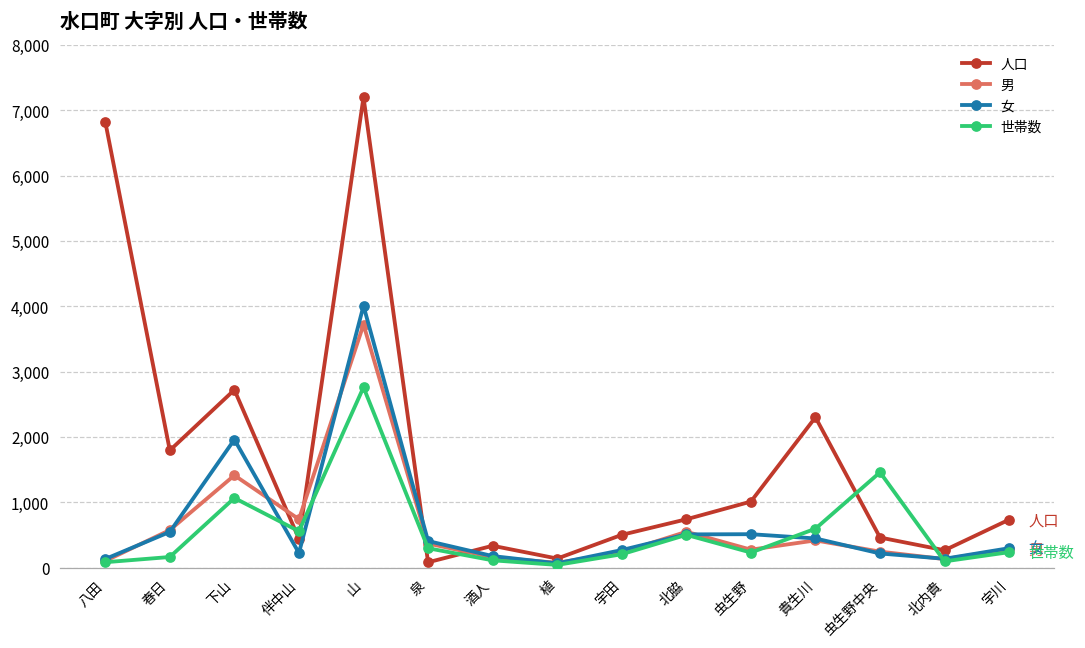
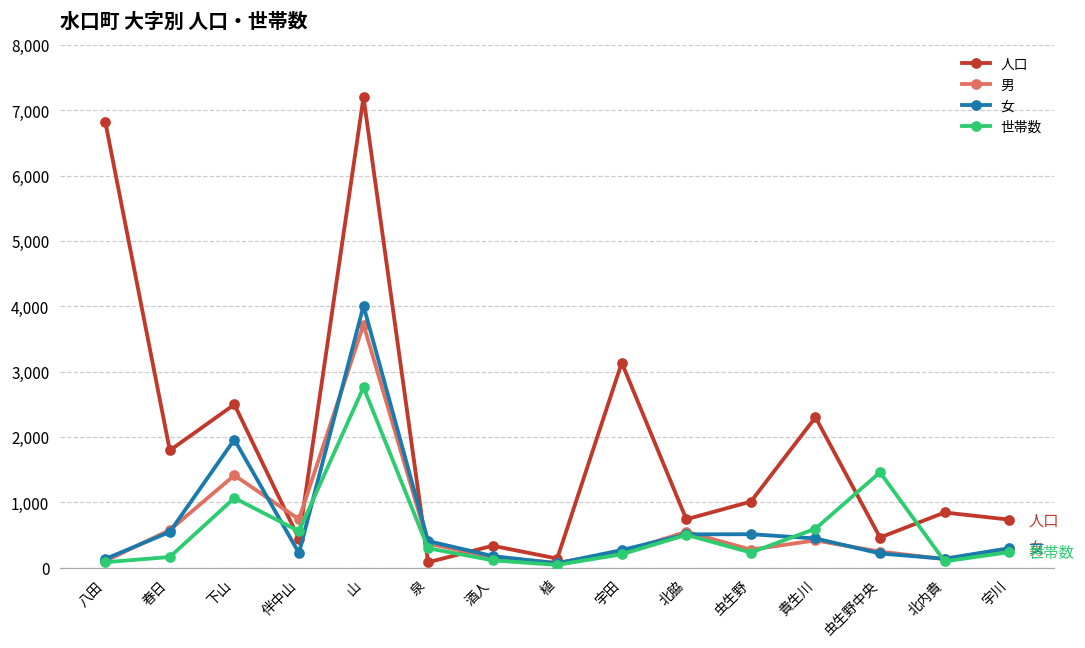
  {
    "人口": {
      "八田": "6,800",
      "春日": "1,800",
-     "下山": "2,700",
+     "下山": "2,500",
      "伴中山": "400",
      "山": "7,200",
      "泉": "100",
      "酒人": "300",
      "植": "100",
-     "宇田": "500",
+     "宇田": "3,100",
      "北脇": "700",
      "虫生野": "1,000",
      "貴生川": "2,300",
      "虫生野中央": "500",
-     "北内貴": "300",
+     "北内貴": "800",
      "宇川": "700"
    },
    "男": {
      "下山": "1,400",
      "伴中山": "700",
      "山": "3,700",
      "虫生野": "300"
    },
    "女": {
      "下山": "2,000",
      "伴中山": "200",
      "山": "4,000",
      "虫生野": "500"
    },
    "世帯数": {
      "春日": "200",
      "下山": "1,100",
      "伴中山": "600",
      "山": "2,800",
      "泉": "300",
      "酒人": "100",
      "虫生野": "200",
      "貴生川": "600",
      "虫生野中央": "1,500",
      "宇川": "200"
    }
  }
